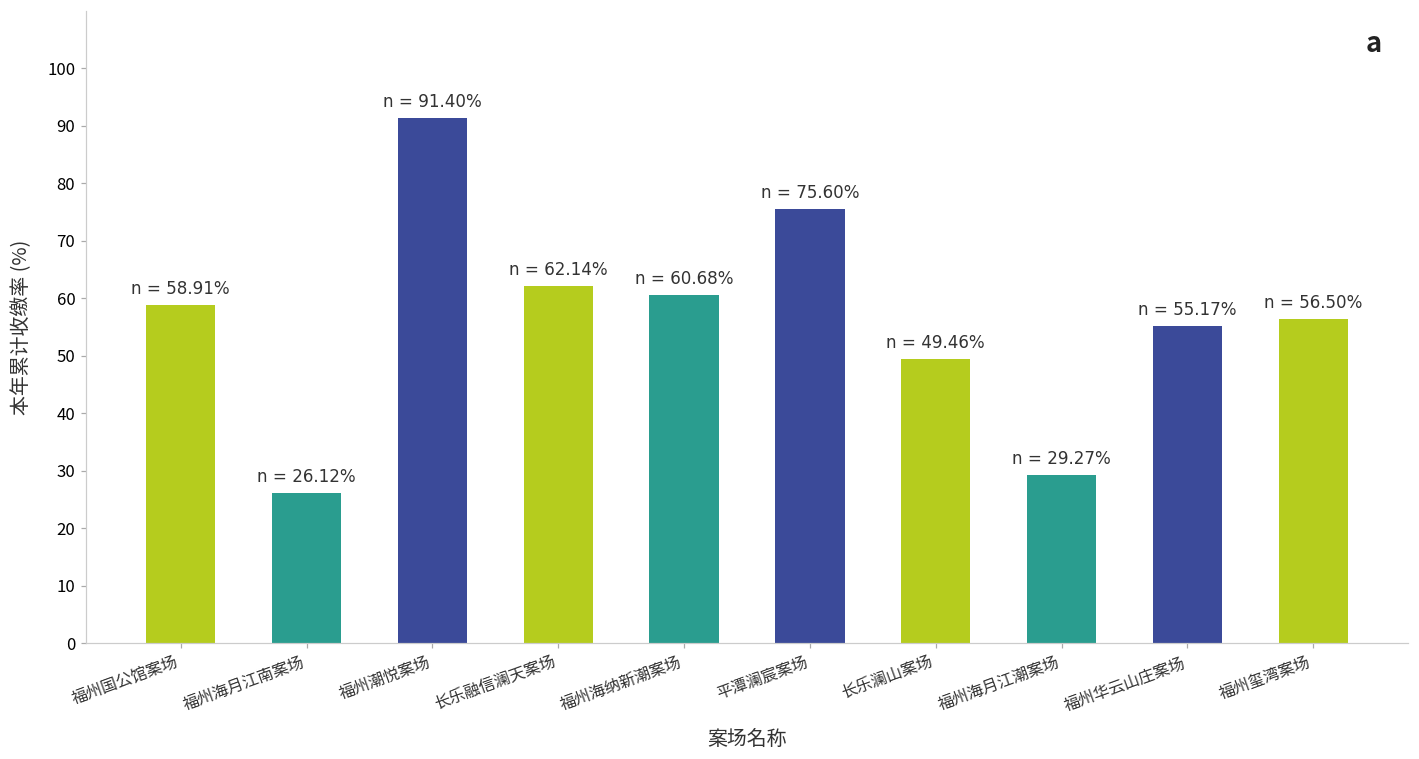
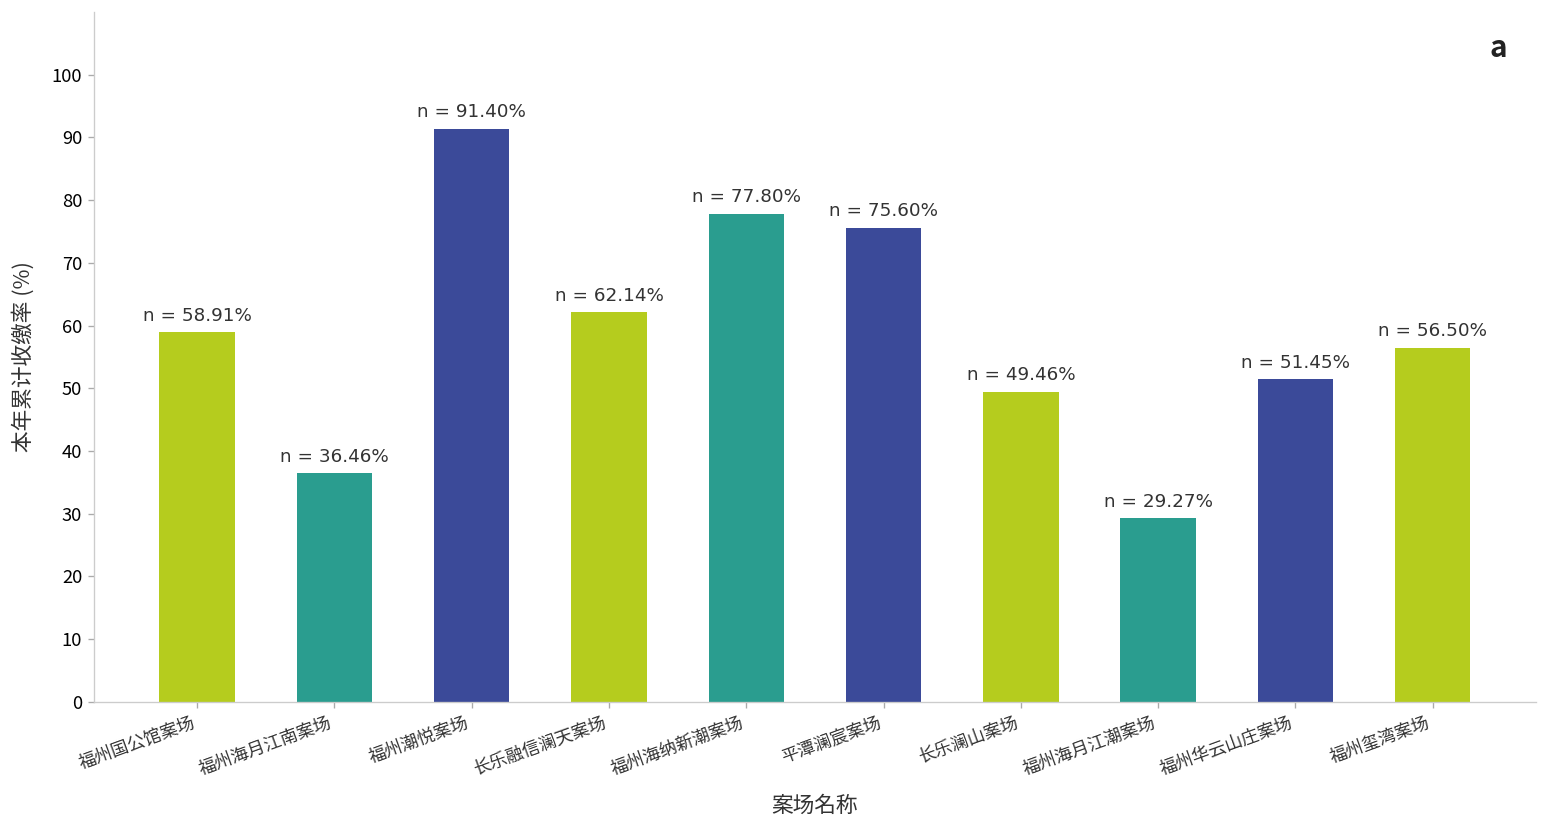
  {
    "福州国公馆案场": "58.91%",
-   "福州海月江南案场": "26.12%",
+   "福州海月江南案场": "36.46%",
    "福州潮悦案场": "91.40%",
    "长乐融信澜天案场": "62.14%",
-   "福州海纳新潮案场": "60.68%",
+   "福州海纳新潮案场": "77.80%",
    "平潭澜宸案场": "75.60%",
    "长乐澜山案场": "49.46%",
    "福州海月江潮案场": "29.27%",
-   "福州华云山庄案场": "55.17%",
+   "福州华云山庄案场": "51.45%",
    "福州玺湾案场": "56.50%"
  }
